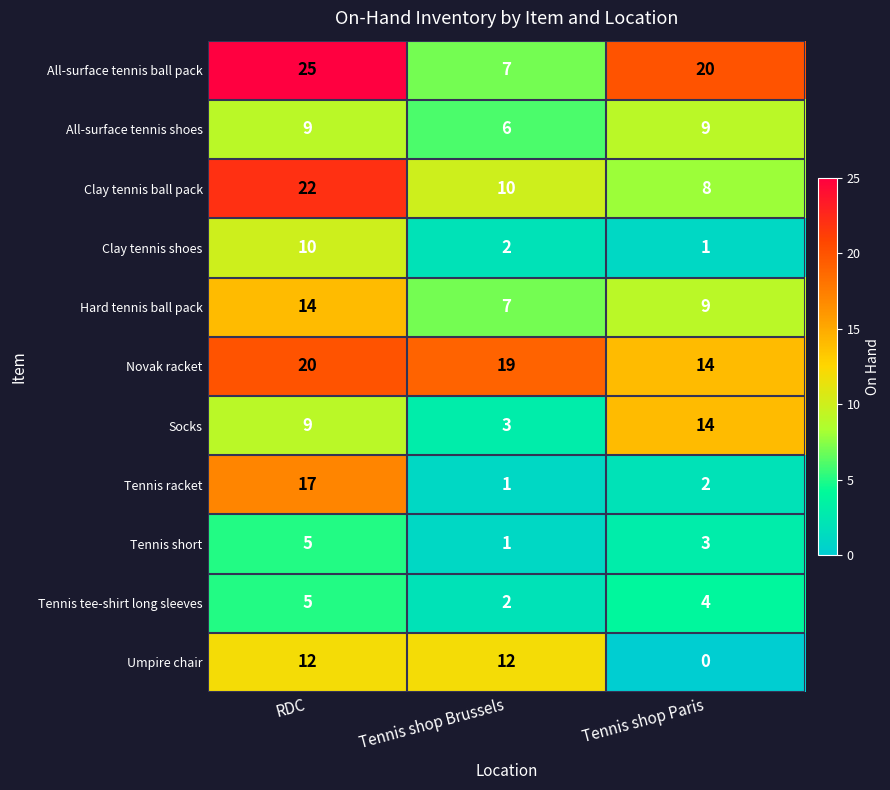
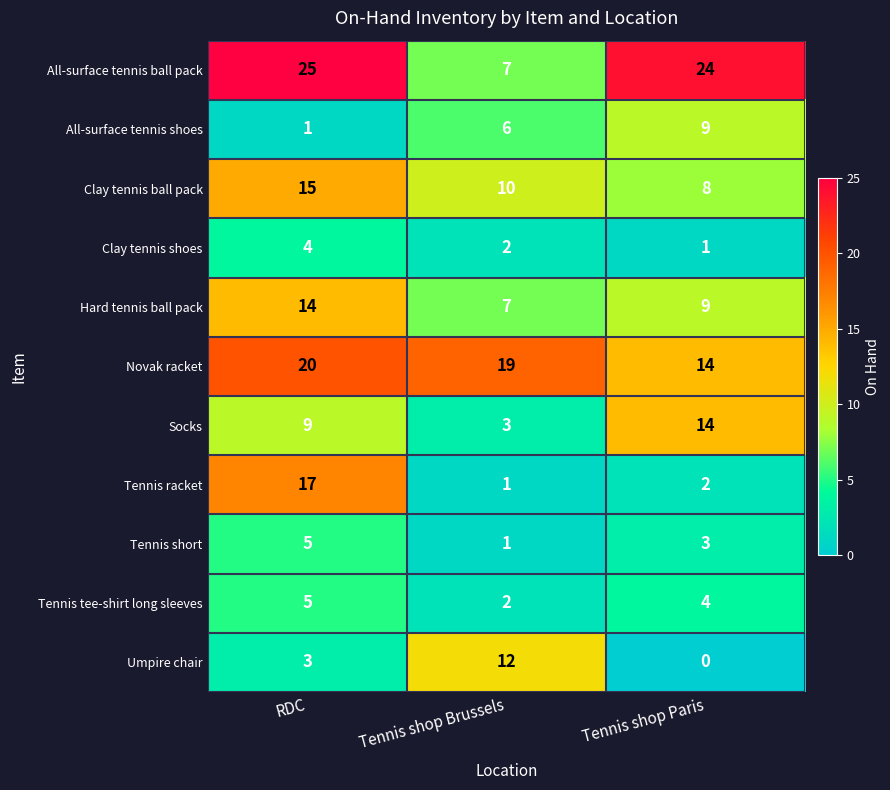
  {
    "All-surface tennis ball pack": {
      "RDC": 25,
      "Tennis shop Brussels": 7,
-     "Tennis shop Paris": 20
+     "Tennis shop Paris": 24
    },
    "All-surface tennis shoes": {
-     "RDC": 9,
+     "RDC": 1,
      "Tennis shop Brussels": 6,
      "Tennis shop Paris": 9
    },
    "Clay tennis ball pack": {
-     "RDC": 22,
+     "RDC": 15,
      "Tennis shop Brussels": 10,
      "Tennis shop Paris": 8
    },
    "Clay tennis shoes": {
-     "RDC": 10,
+     "RDC": 4,
      "Tennis shop Brussels": 2,
      "Tennis shop Paris": 1
    },
    "Hard tennis ball pack": {
      "RDC": 14,
      "Tennis shop Brussels": 7,
      "Tennis shop Paris": 9
    },
    "Novak racket": {
      "RDC": 20,
      "Tennis shop Brussels": 19,
      "Tennis shop Paris": 14
    },
    "Socks": {
      "RDC": 9,
      "Tennis shop Brussels": 3,
      "Tennis shop Paris": 14
    },
    "Tennis racket": {
      "RDC": 17,
      "Tennis shop Brussels": 1,
      "Tennis shop Paris": 2
    },
    "Tennis short": {
      "RDC": 5,
      "Tennis shop Brussels": 1,
      "Tennis shop Paris": 3
    },
    "Tennis tee-shirt long sleeves": {
      "RDC": 5,
      "Tennis shop Brussels": 2,
      "Tennis shop Paris": 4
    },
    "Umpire chair": {
-     "RDC": 12,
+     "RDC": 3,
      "Tennis shop Brussels": 12,
      "Tennis shop Paris": 0
    }
  }
